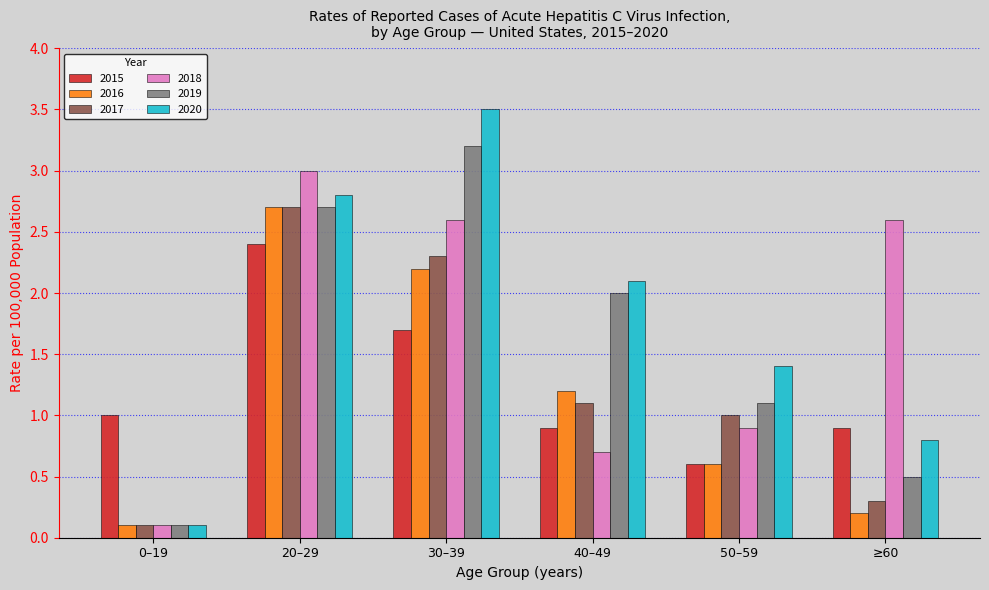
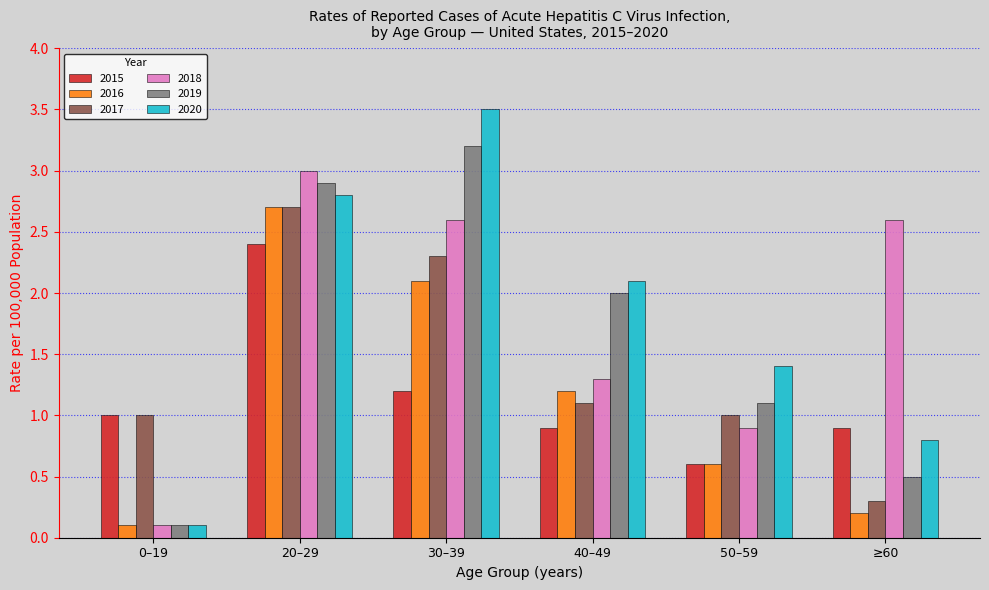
  {
    "2015": {
      "0–19": 1.0,
      "20–29": 2.4,
-     "30–39": 1.7,
+     "30–39": 1.2,
      "40–49": 0.9,
      "50–59": 0.6,
      "≥60": 0.9
    },
    "2016": {
      "0–19": 0.1,
      "20–29": 2.7,
-     "30–39": 2.2,
+     "30–39": 2.1,
      "40–49": 1.2,
      "50–59": 0.6,
      "≥60": 0.2
    },
    "2017": {
-     "0–19": 0.1,
+     "0–19": 1.0,
      "20–29": 2.7,
      "30–39": 2.3,
      "40–49": 1.1,
      "50–59": 1.0,
      "≥60": 0.3
    },
    "2018": {
      "0–19": 0.1,
      "20–29": 3.0,
      "30–39": 2.6,
-     "40–49": 0.7,
+     "40–49": 1.3,
      "50–59": 0.9,
      "≥60": 2.6
    },
    "2019": {
      "0–19": 0.1,
-     "20–29": 2.7,
+     "20–29": 2.9,
      "30–39": 3.2,
      "40–49": 2.0,
      "50–59": 1.1,
      "≥60": 0.5
    },
    "2020": {
      "0–19": 0.1,
      "20–29": 2.8,
      "30–39": 3.5,
      "40–49": 2.1,
      "50–59": 1.4,
      "≥60": 0.8
    }
  }
